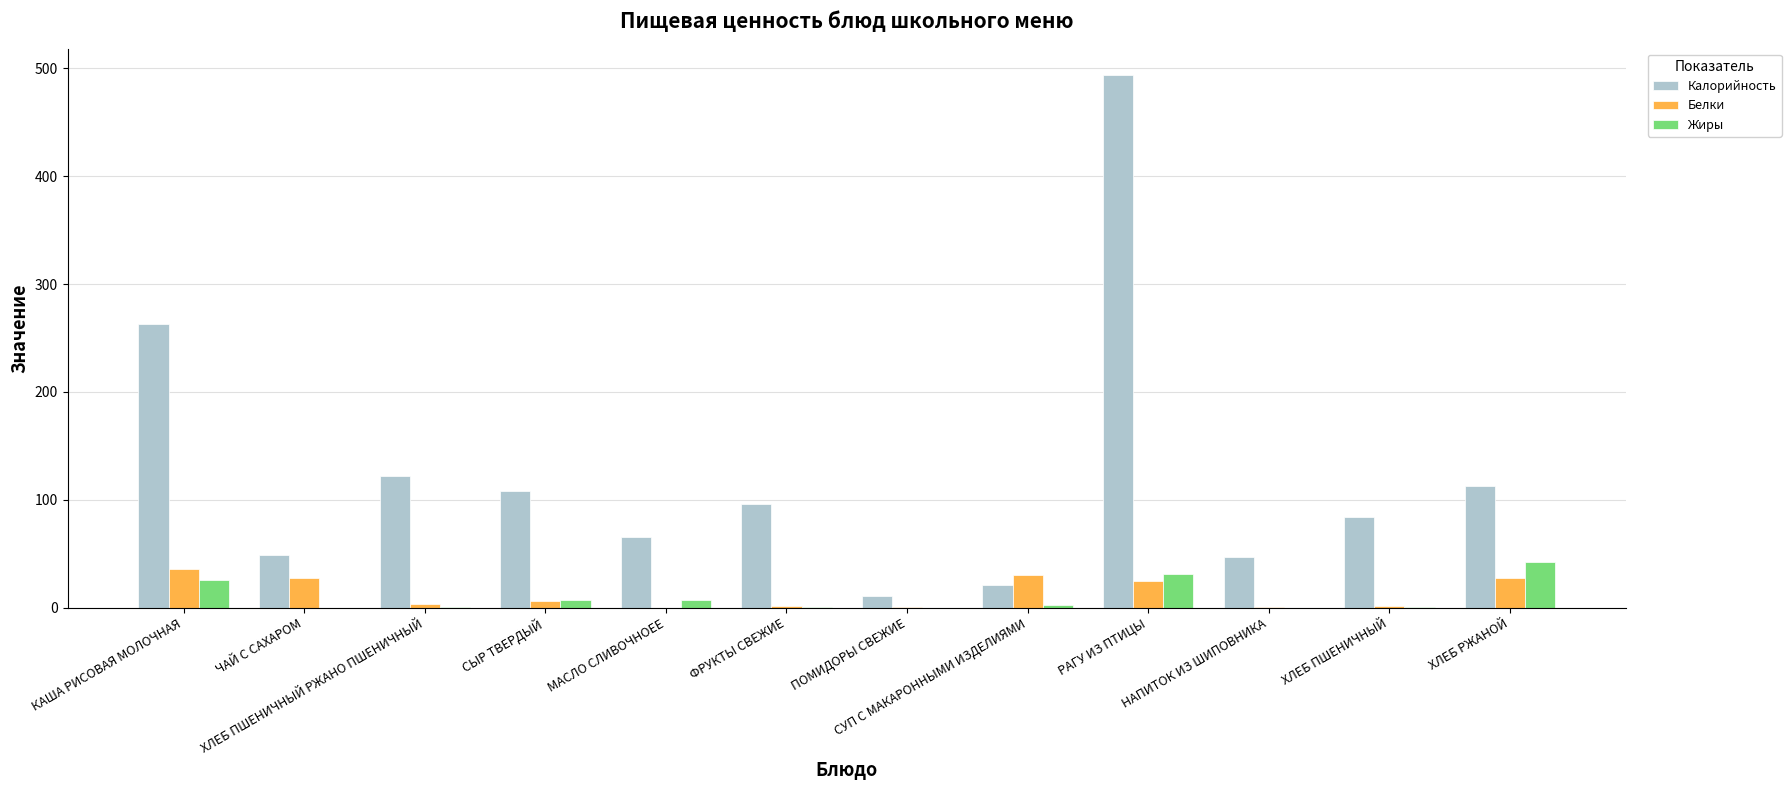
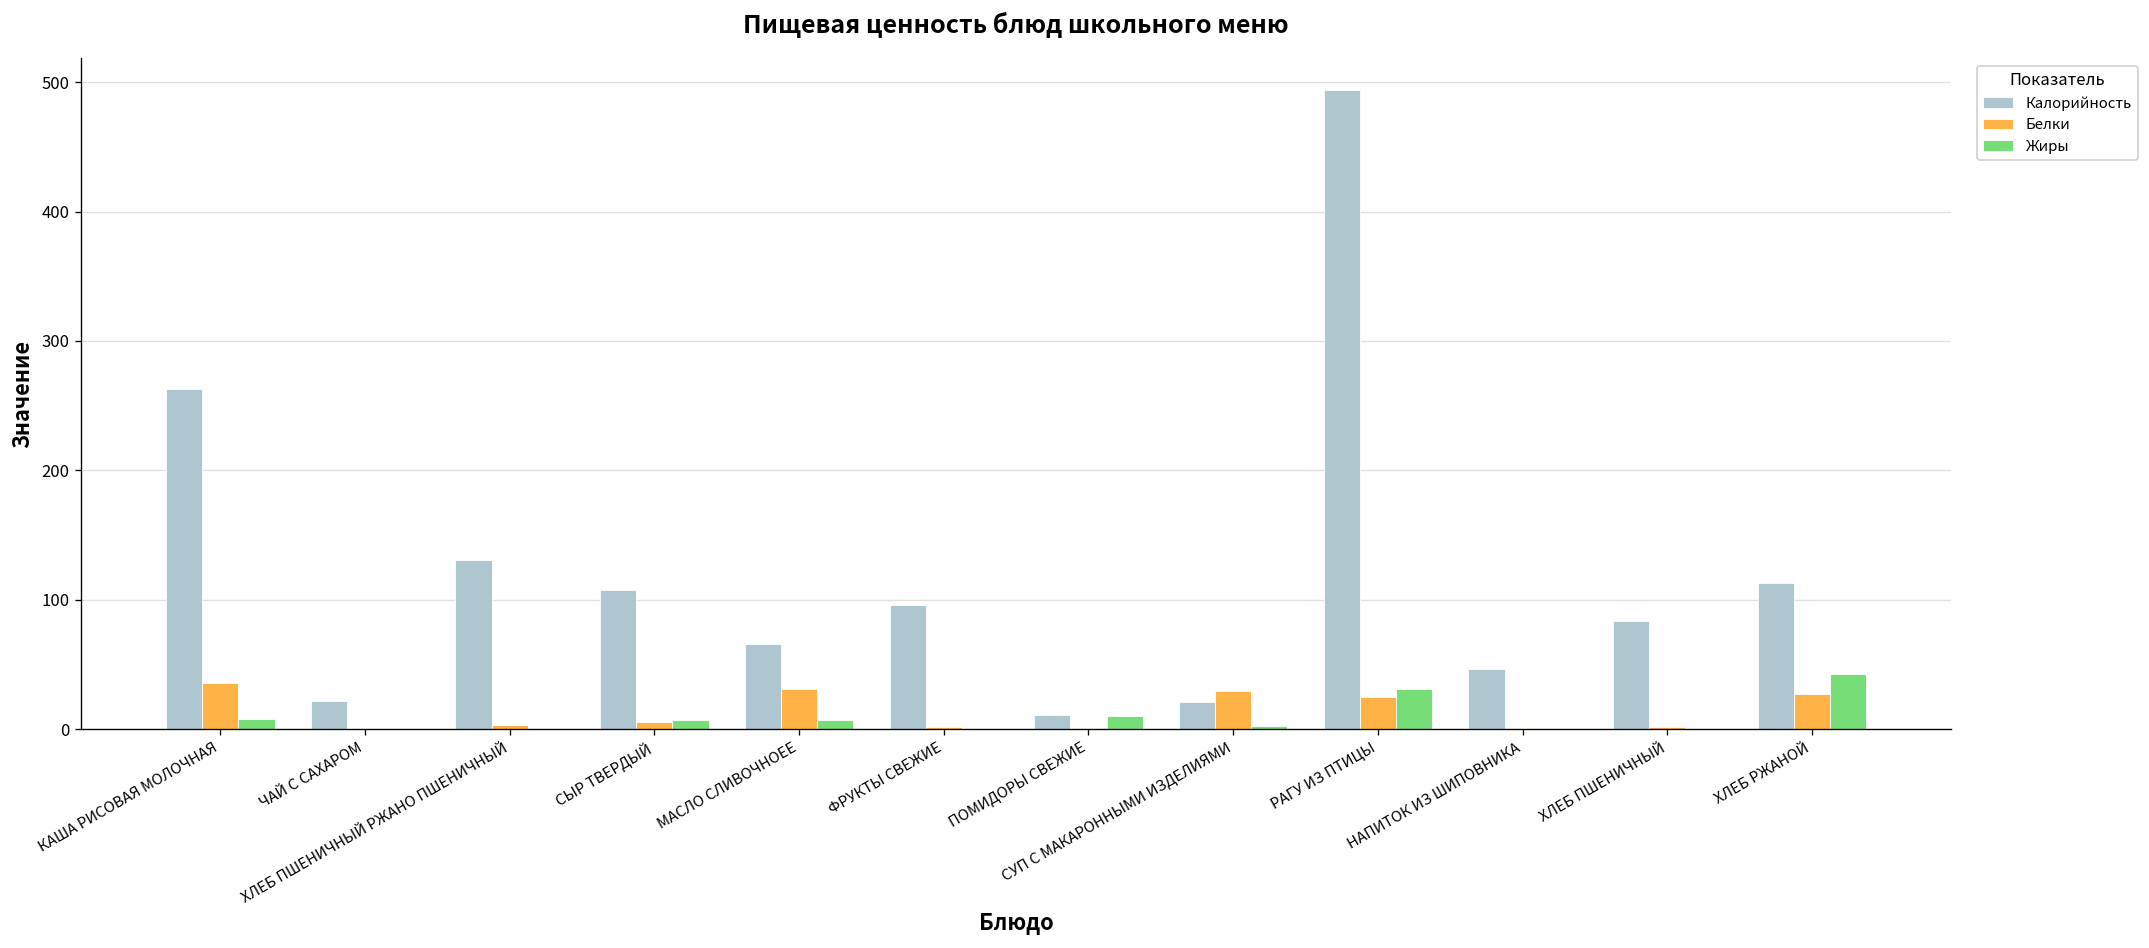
  {
    "Калорийность": {
      "КАША РИСОВАЯ МОЛОЧНАЯ": 263,
-     "ЧАЙ С САХАРОМ": 49,
-     "ХЛЕБ ПШЕНИЧНЫЙ РЖАНО ПШЕНИЧНЫЙ": 123,
+     "ЧАЙ С САХАРОМ": 22,
+     "ХЛЕБ ПШЕНИЧНЫЙ РЖАНО ПШЕНИЧНЫЙ": 131,
      "СЫР ТВЕРДЫЙ": 108,
      "МАСЛО СЛИВОЧНОЕЕ": 66,
      "ФРУКТЫ СВЕЖИЕ": 96,
      "ПОМИДОРЫ СВЕЖИЕ": 11,
      "СУП С МАКАРОННЫМИ ИЗДЕЛИЯМИ": 21,
      "РАГУ ИЗ ПТИЦЫ": 494,
      "НАПИТОК ИЗ ШИПОВНИКА": 47,
      "ХЛЕБ ПШЕНИЧНЫЙ": 84,
      "ХЛЕБ РЖАНОЙ": 113
    },
    "Белки": {
      "КАША РИСОВАЯ МОЛОЧНАЯ": 36,
-     "ЧАЙ С САХАРОМ": 28,
+     "ЧАЙ С САХАРОМ": 0,
      "ХЛЕБ ПШЕНИЧНЫЙ РЖАНО ПШЕНИЧНЫЙ": 3,
      "СЫР ТВЕРДЫЙ": 6,
-     "МАСЛО СЛИВОЧНОЕЕ": 0,
+     "МАСЛО СЛИВОЧНОЕЕ": 31,
      "СУП С МАКАРОННЫМИ ИЗДЕЛИЯМИ": 30,
      "РАГУ ИЗ ПТИЦЫ": 25,
      "ХЛЕБ РЖАНОЙ": 27
    },
    "Жиры": {
-     "КАША РИСОВАЯ МОЛОЧНАЯ": 26,
+     "КАША РИСОВАЯ МОЛОЧНАЯ": 8,
      "ЧАЙ С САХАРОМ": 0,
      "СЫР ТВЕРДЫЙ": 7,
      "МАСЛО СЛИВОЧНОЕЕ": 7,
-     "ПОМИДОРЫ СВЕЖИЕ": 0,
+     "ПОМИДОРЫ СВЕЖИЕ": 10,
      "СУП С МАКАРОННЫМИ ИЗДЕЛИЯМИ": 3,
      "РАГУ ИЗ ПТИЦЫ": 31,
      "НАПИТОК ИЗ ШИПОВНИКА": 0,
      "ХЛЕБ РЖАНОЙ": 43
    }
  }
